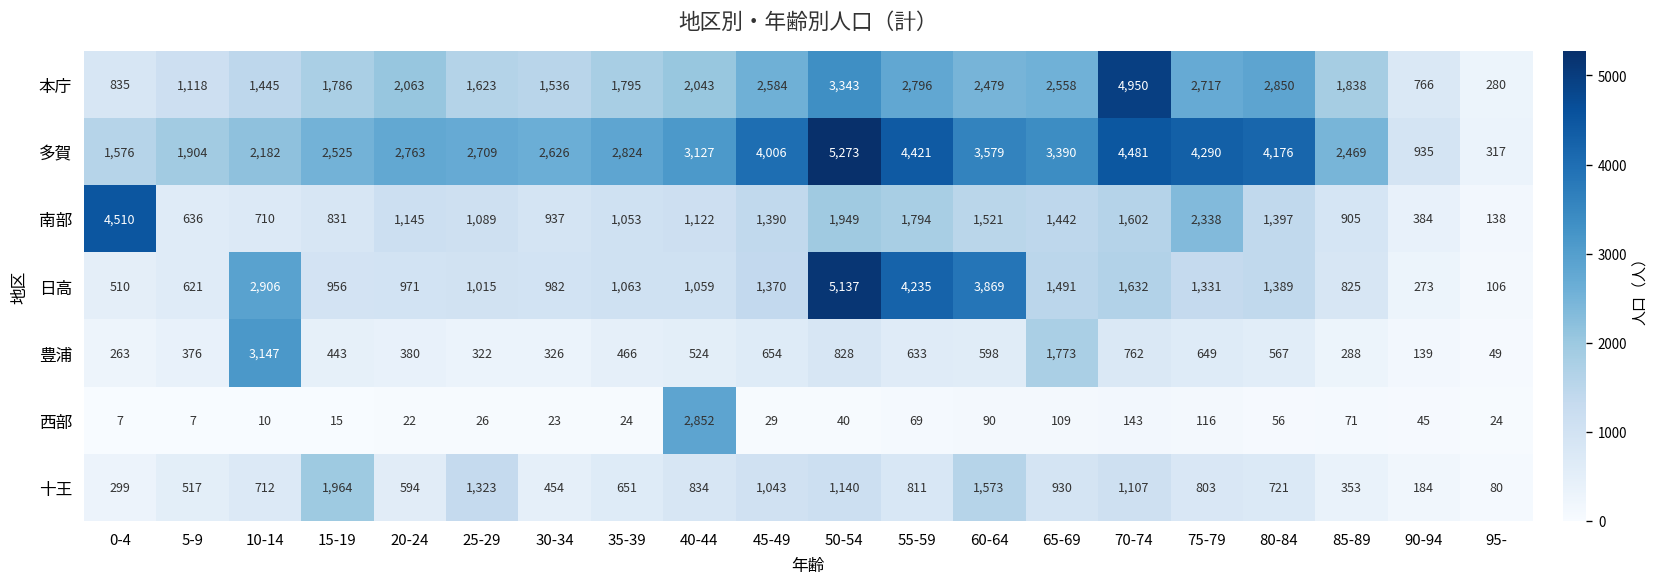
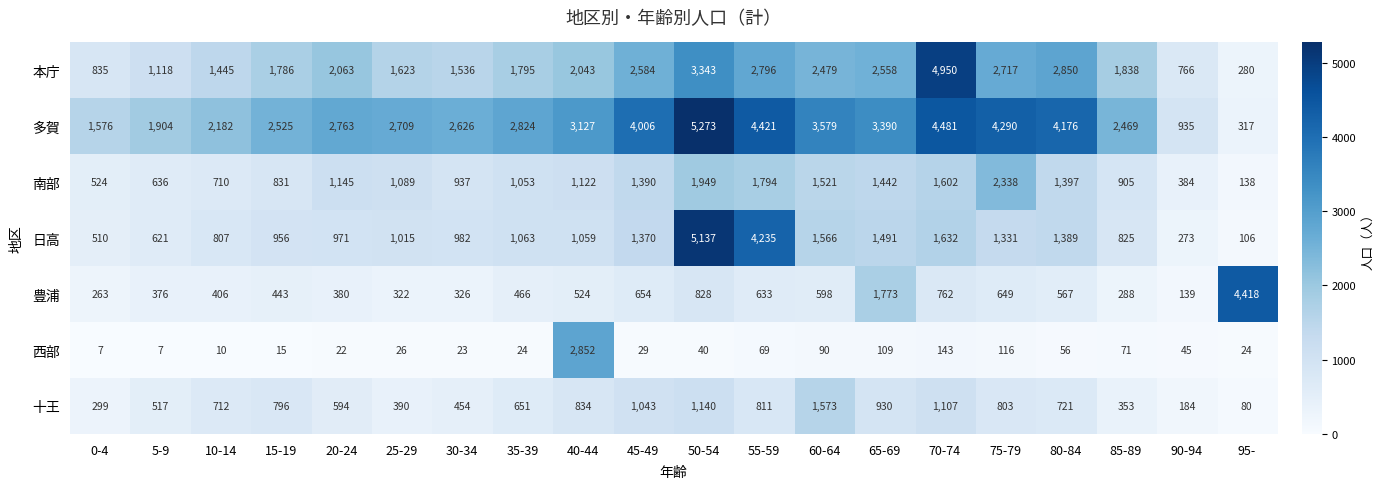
  {
    "本庁": {
      "0-4": "835",
      "5-9": "1,118",
      "10-14": "1,445",
      "15-19": "1,786",
      "20-24": "2,063",
      "25-29": "1,623",
      "30-34": "1,536",
      "35-39": "1,795",
      "40-44": "2,043",
      "45-49": "2,584",
      "50-54": "3,343",
      "55-59": "2,796",
      "60-64": "2,479",
      "65-69": "2,558",
      "70-74": "4,950",
      "75-79": "2,717",
      "80-84": "2,850",
      "85-89": "1,838",
      "90-94": "766",
      "95-": "280"
    },
    "多賀": {
      "0-4": "1,576",
      "5-9": "1,904",
      "10-14": "2,182",
      "15-19": "2,525",
      "20-24": "2,763",
      "25-29": "2,709",
      "30-34": "2,626",
      "35-39": "2,824",
      "40-44": "3,127",
      "45-49": "4,006",
      "50-54": "5,273",
      "55-59": "4,421",
      "60-64": "3,579",
      "65-69": "3,390",
      "70-74": "4,481",
      "75-79": "4,290",
      "80-84": "4,176",
      "85-89": "2,469",
      "90-94": "935",
      "95-": "317"
    },
    "南部": {
-     "0-4": "4,510",
+     "0-4": "524",
      "5-9": "636",
      "10-14": "710",
      "15-19": "831",
      "20-24": "1,145",
      "25-29": "1,089",
      "30-34": "937",
      "35-39": "1,053",
      "40-44": "1,122",
      "45-49": "1,390",
      "50-54": "1,949",
      "55-59": "1,794",
      "60-64": "1,521",
      "65-69": "1,442",
      "70-74": "1,602",
      "75-79": "2,338",
      "80-84": "1,397",
      "85-89": "905",
      "90-94": "384",
      "95-": "138"
    },
    "日高": {
      "0-4": "510",
      "5-9": "621",
-     "10-14": "2,906",
+     "10-14": "807",
      "15-19": "956",
      "20-24": "971",
      "25-29": "1,015",
      "30-34": "982",
      "35-39": "1,063",
      "40-44": "1,059",
      "45-49": "1,370",
      "50-54": "5,137",
      "55-59": "4,235",
-     "60-64": "3,869",
+     "60-64": "1,566",
      "65-69": "1,491",
      "70-74": "1,632",
      "75-79": "1,331",
      "80-84": "1,389",
      "85-89": "825",
      "90-94": "273",
      "95-": "106"
    },
    "豊浦": {
      "0-4": "263",
      "5-9": "376",
-     "10-14": "3,147",
+     "10-14": "406",
      "15-19": "443",
      "20-24": "380",
      "25-29": "322",
      "30-34": "326",
      "35-39": "466",
      "40-44": "524",
      "45-49": "654",
      "50-54": "828",
      "55-59": "633",
      "60-64": "598",
      "65-69": "1,773",
      "70-74": "762",
      "75-79": "649",
      "80-84": "567",
      "85-89": "288",
      "90-94": "139",
-     "95-": "49"
+     "95-": "4,418"
    },
    "西部": {
      "0-4": "7",
      "5-9": "7",
      "10-14": "10",
      "15-19": "15",
      "20-24": "22",
      "25-29": "26",
      "30-34": "23",
      "35-39": "24",
      "40-44": "2,852",
      "45-49": "29",
      "50-54": "40",
      "55-59": "69",
      "60-64": "90",
      "65-69": "109",
      "70-74": "143",
      "75-79": "116",
      "80-84": "56",
      "85-89": "71",
      "90-94": "45",
      "95-": "24"
    },
    "十王": {
      "0-4": "299",
      "5-9": "517",
      "10-14": "712",
-     "15-19": "1,964",
+     "15-19": "796",
      "20-24": "594",
-     "25-29": "1,323",
+     "25-29": "390",
      "30-34": "454",
      "35-39": "651",
      "40-44": "834",
      "45-49": "1,043",
      "50-54": "1,140",
      "55-59": "811",
      "60-64": "1,573",
      "65-69": "930",
      "70-74": "1,107",
      "75-79": "803",
      "80-84": "721",
      "85-89": "353",
      "90-94": "184",
      "95-": "80"
    }
  }
